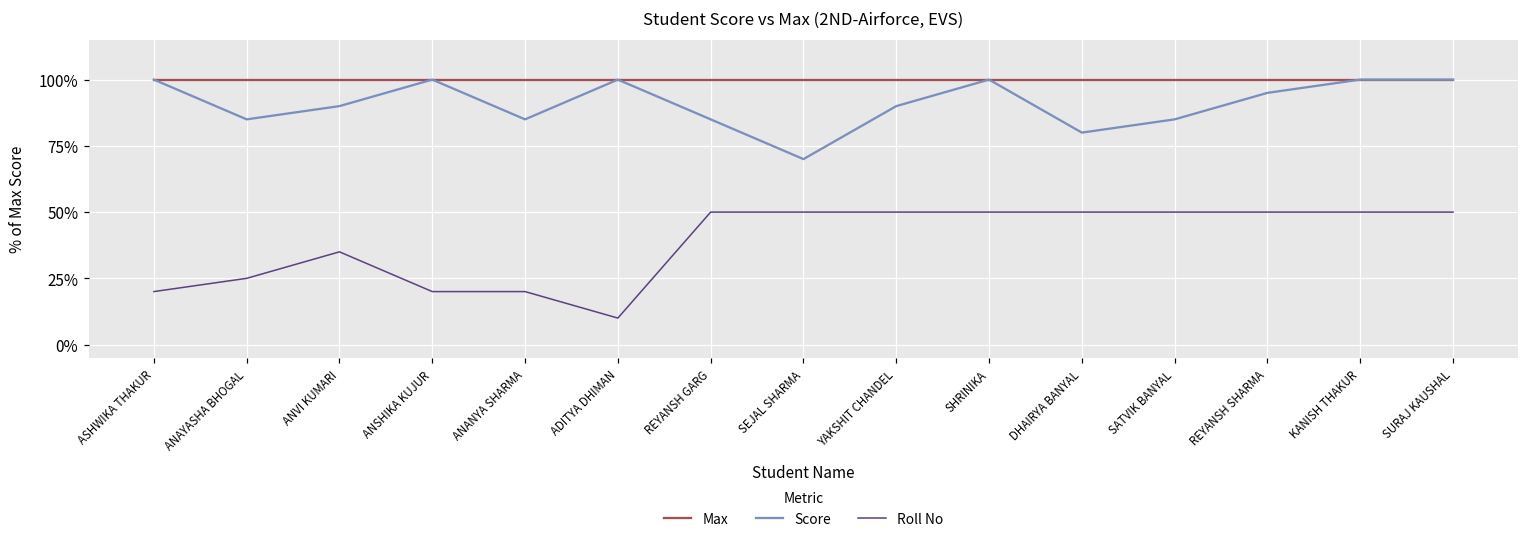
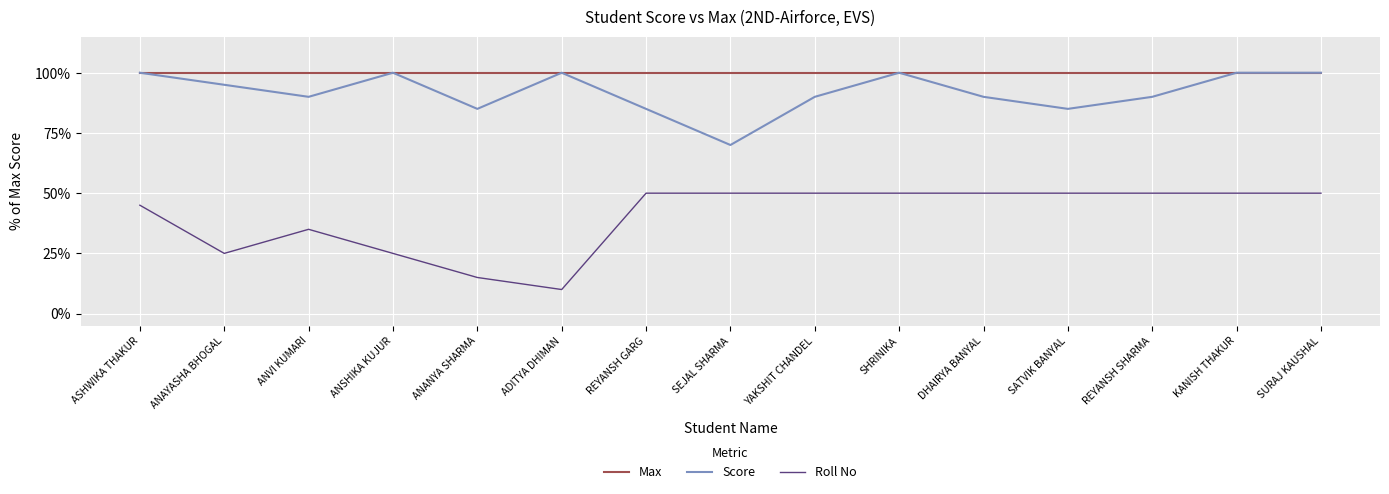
  {
    "Max": {
      "ANAYASHA BHOGAL": "100%",
      "ANVI KUMARI": "100%",
      "ANANYA SHARMA": "100%",
      "REYANSH GARG": "100%",
      "SEJAL SHARMA": "100%",
      "YAKSHIT CHANDEL": "100%",
      "DHAIRYA BANYAL": "100%",
      "SATVIK BANYAL": "100%",
      "REYANSH SHARMA": "100%"
    },
    "Score": {
-     "ANAYASHA BHOGAL": "85%",
+     "ANAYASHA BHOGAL": "95%",
      "ANVI KUMARI": "90%",
      "ANANYA SHARMA": "85%",
      "REYANSH GARG": "85%",
      "SEJAL SHARMA": "70%",
      "YAKSHIT CHANDEL": "90%",
-     "DHAIRYA BANYAL": "80%",
+     "DHAIRYA BANYAL": "90%",
      "SATVIK BANYAL": "85%",
-     "REYANSH SHARMA": "95%"
+     "REYANSH SHARMA": "90%"
    },
    "Roll No": {
-     "ASHWIKA THAKUR": "20%",
+     "ASHWIKA THAKUR": "45%",
      "ANAYASHA BHOGAL": "25%",
      "ANVI KUMARI": "35%",
-     "ANSHIKA KUJUR": "20%",
-     "ANANYA SHARMA": "20%",
+     "ANSHIKA KUJUR": "25%",
+     "ANANYA SHARMA": "15%",
      "ADITYA DHIMAN": "10%",
      "REYANSH GARG": "50%",
      "SEJAL SHARMA": "50%",
      "YAKSHIT CHANDEL": "50%",
      "SHRINIKA": "50%",
      "DHAIRYA BANYAL": "50%",
      "SATVIK BANYAL": "50%",
      "REYANSH SHARMA": "50%",
      "KANISH THAKUR": "50%",
      "SURAJ KAUSHAL": "50%"
    }
  }
